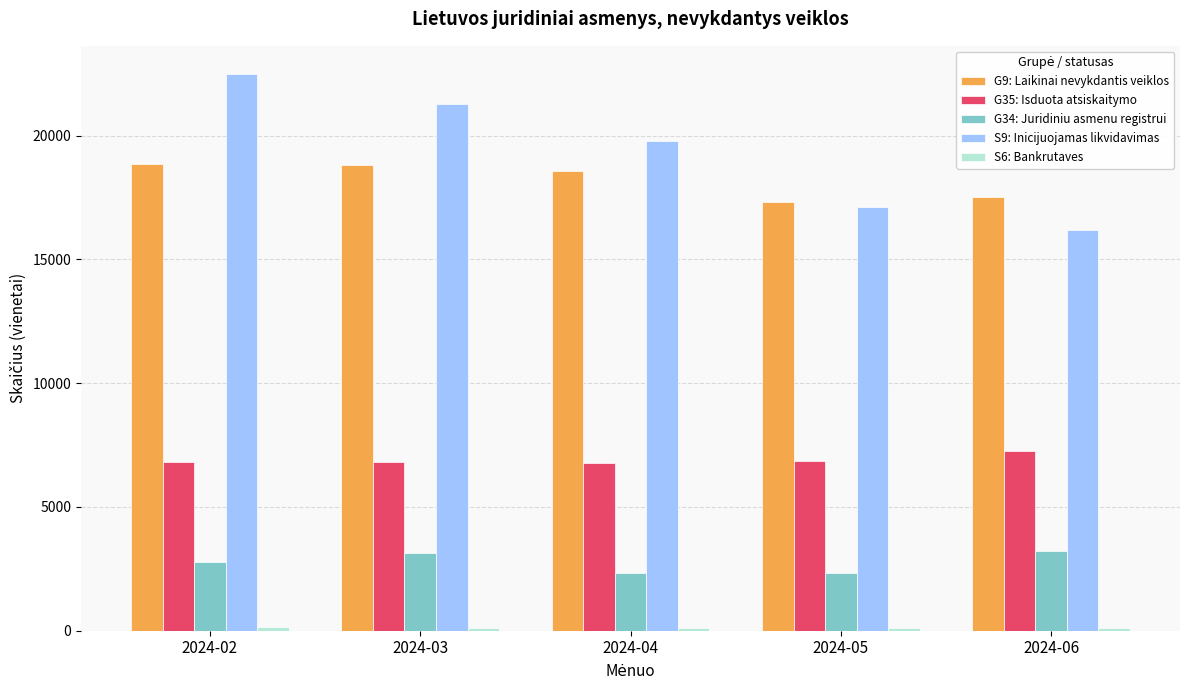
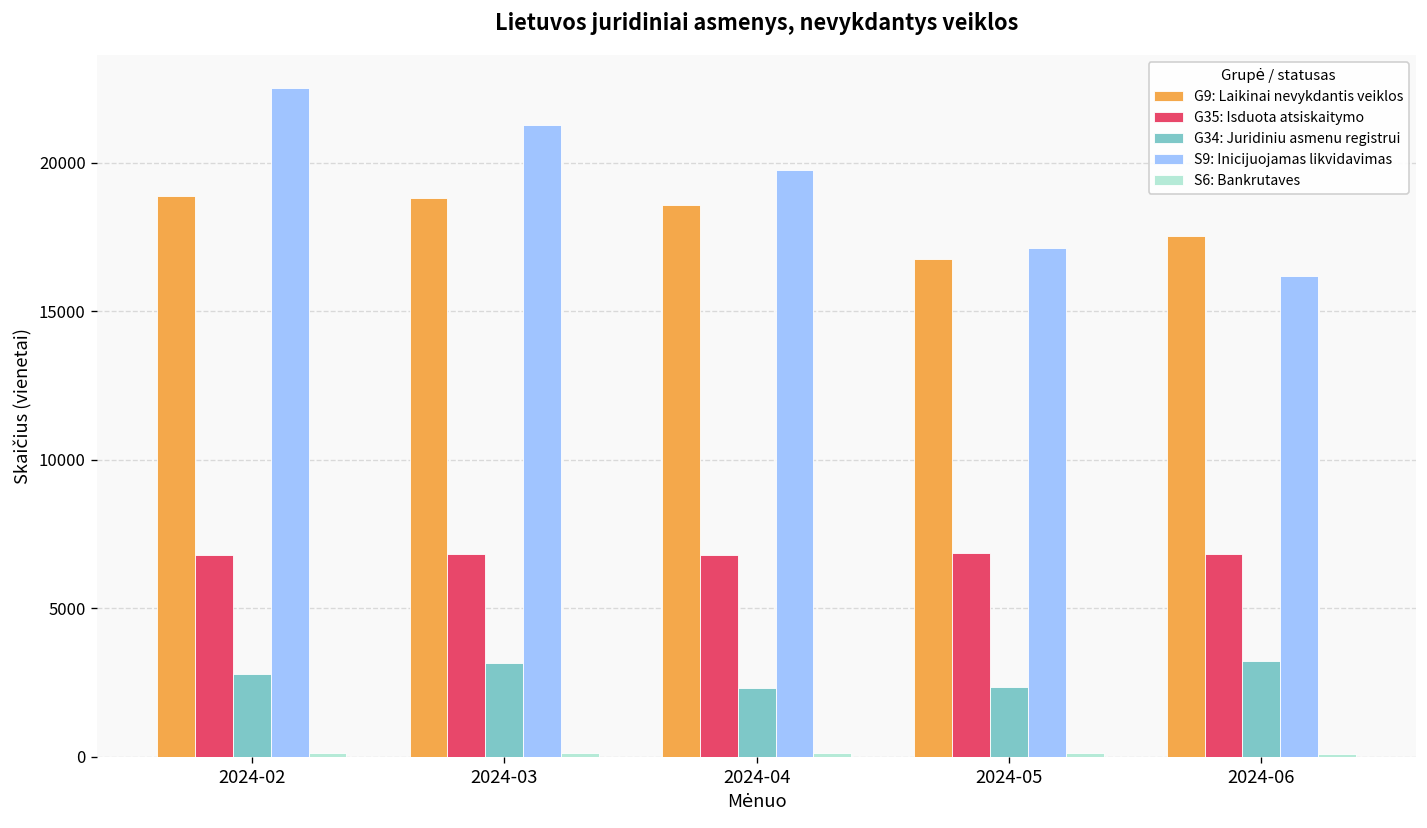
  {
    "G9: Laikinai nevykdantis veiklos": {
      "2024-02": 18900,
      "2024-03": 18800,
      "2024-04": 18600,
-     "2024-05": 17300,
+     "2024-05": 16800,
      "2024-06": 17500
    },
    "G35: Isduota atsiskaitymo": {
      "2024-02": 6800,
      "2024-03": 6800,
      "2024-04": 6800,
      "2024-05": 6800,
-     "2024-06": 7300
+     "2024-06": 6800
    },
    "G34: Juridiniu asmenu registrui": {
      "2024-02": 2800,
      "2024-03": 3200,
      "2024-04": 2300,
      "2024-05": 2400,
      "2024-06": 3200
    }
  }
